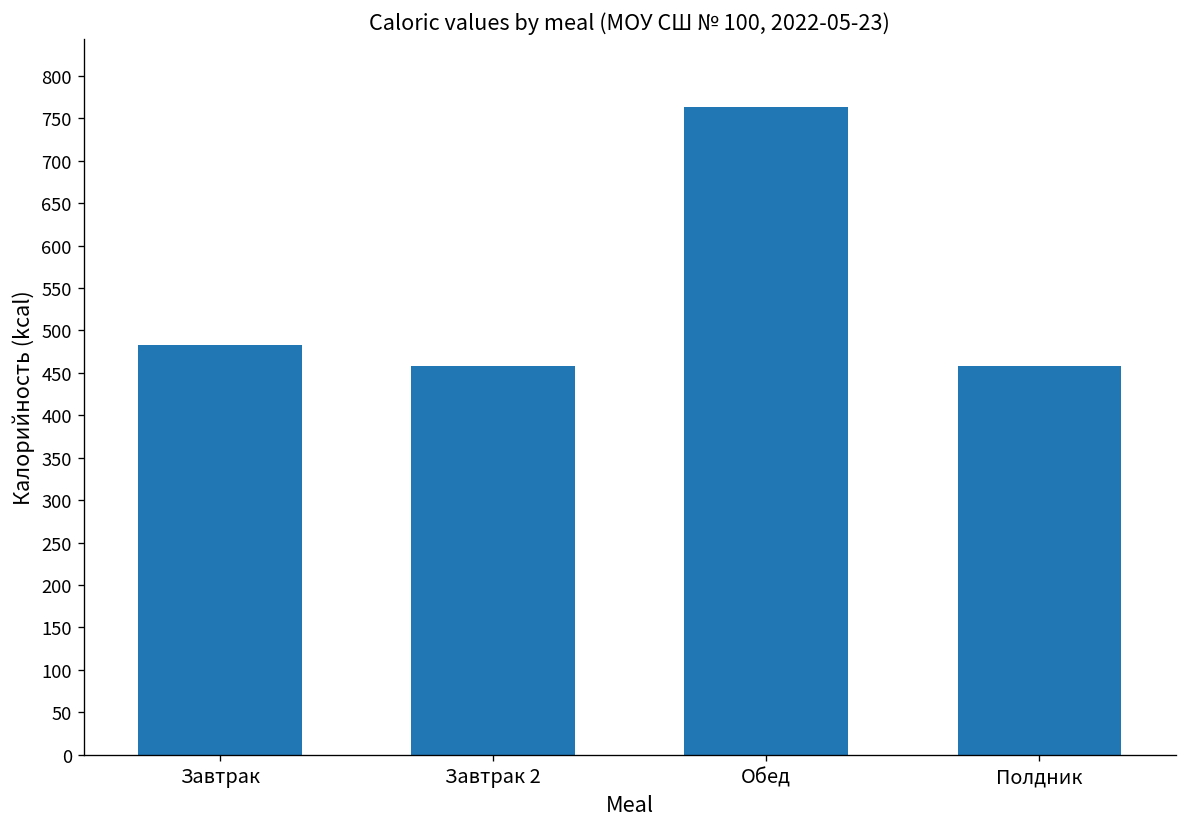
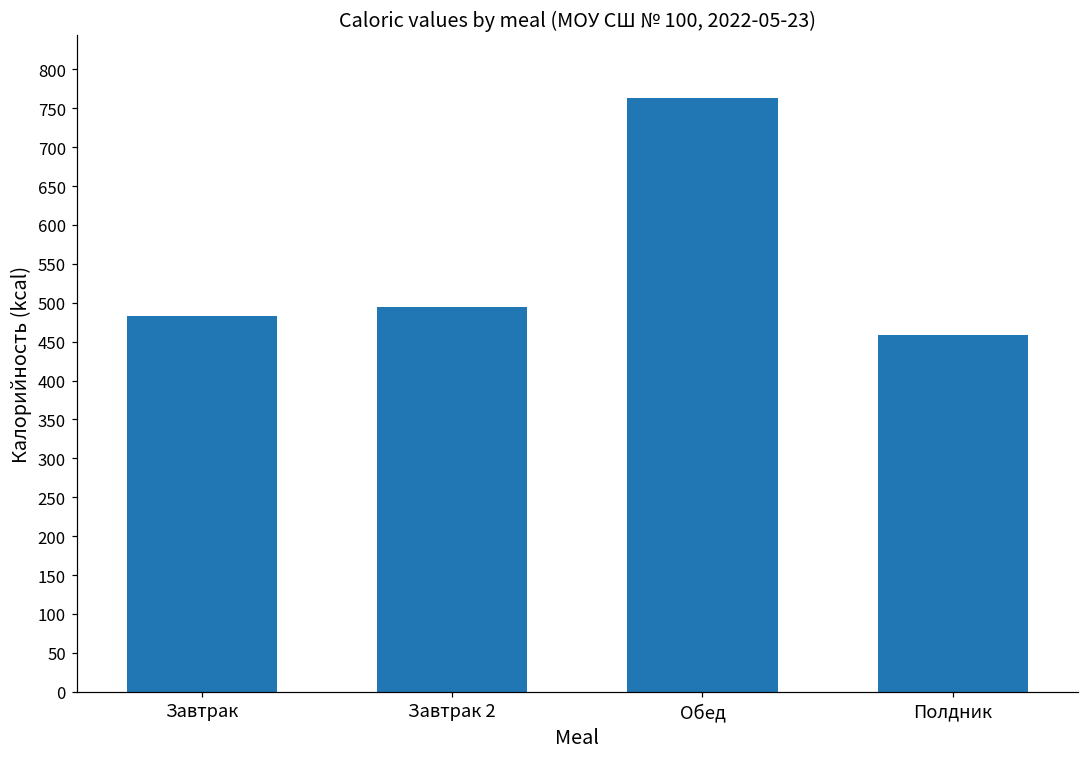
  {
    "Завтрак": 480,
-   "Завтрак 2": 460,
+   "Завтрак 2": 490,
    "Обед": 760,
    "Полдник": 460
  }
